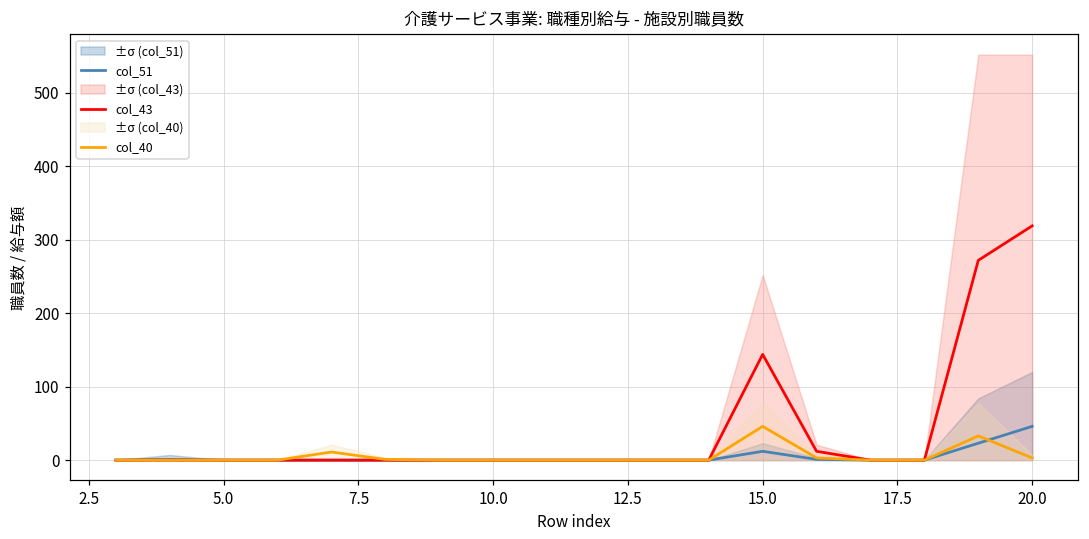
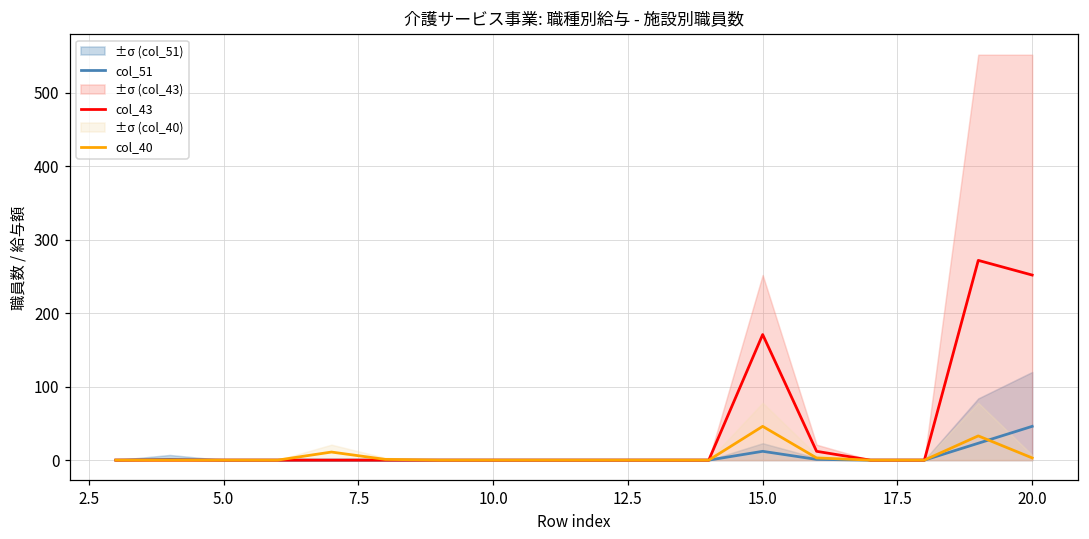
  {
    "col_43": {
-     "15.0": 140,
-     "20.0": 320
+     "15.0": 170,
+     "20.0": 250
    },
    "col_40": {
      "15.0": 50,
      "20.0": 0
    }
  }
